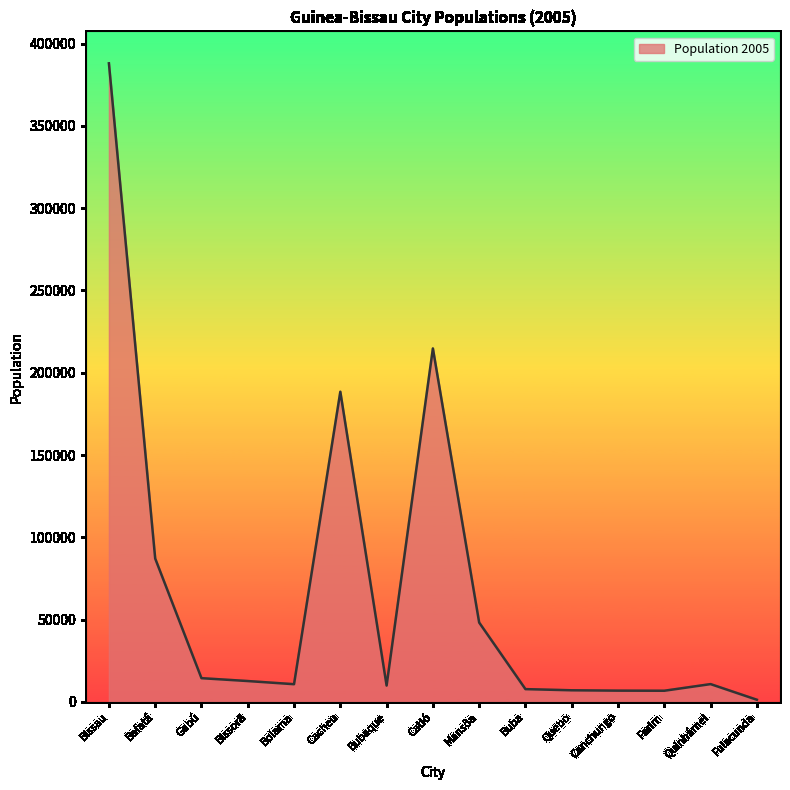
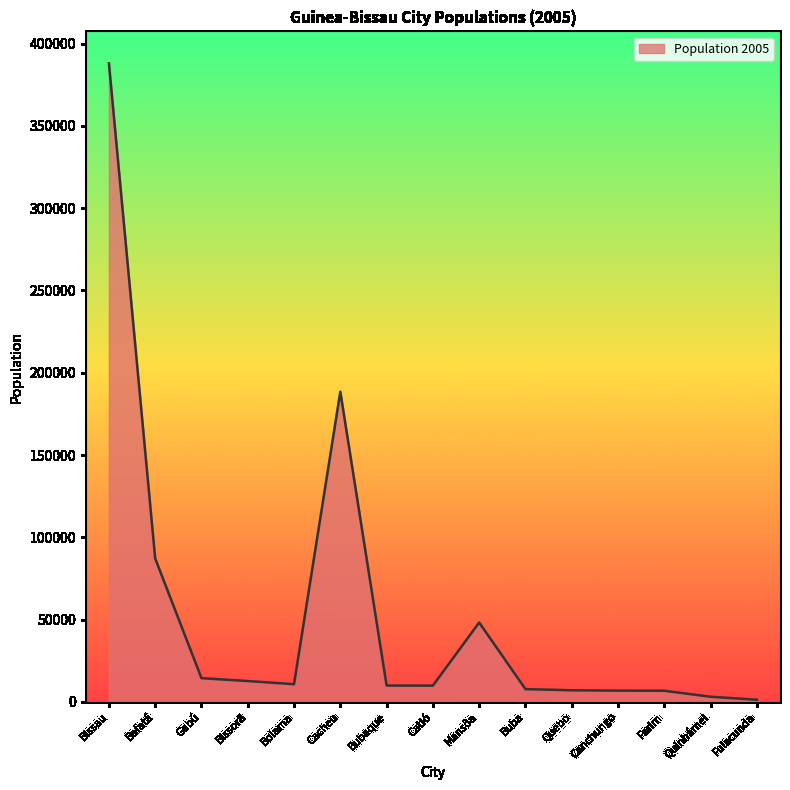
  {
    "Bissau": 388000,
    "Bafatá": 87000,
    "Gabú": 14000,
    "Bissorã": 13000,
    "Bolama": 11000,
    "Cacheu": 188000,
    "Bubaque": 10000,
-   "Catió": 215000,
+   "Catió": 10000,
    "Mansôa": 48000,
    "Buba": 8000,
    "Quebo": 7000,
    "Canchungo": 7000,
    "Farim": 7000,
-   "Quinhámel": 11000,
+   "Quinhámel": 3000,
    "Fulacunda": 1000
  }
